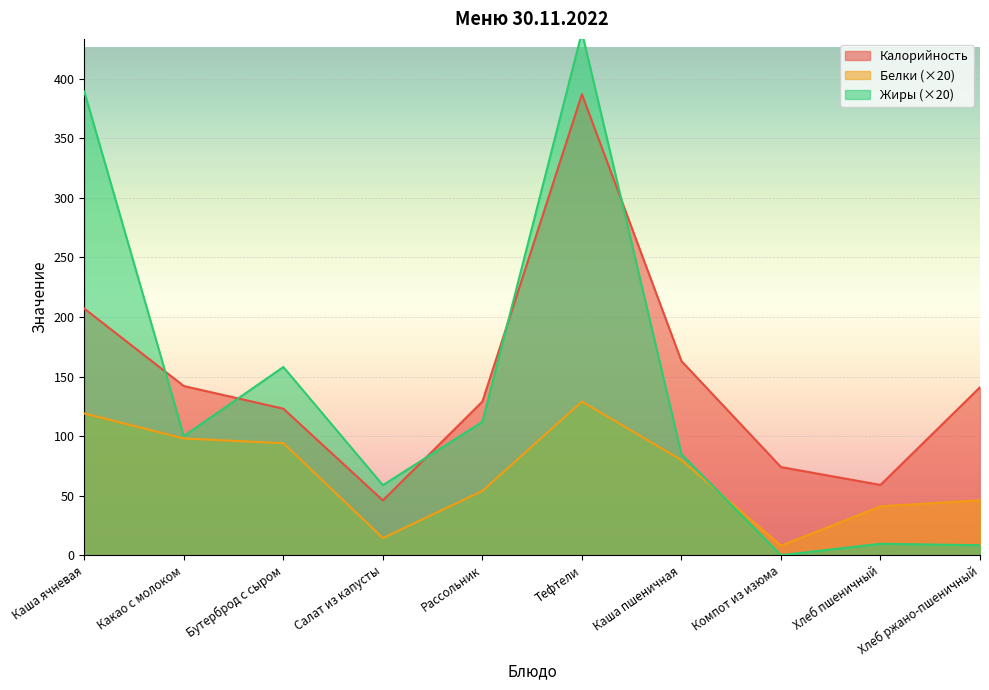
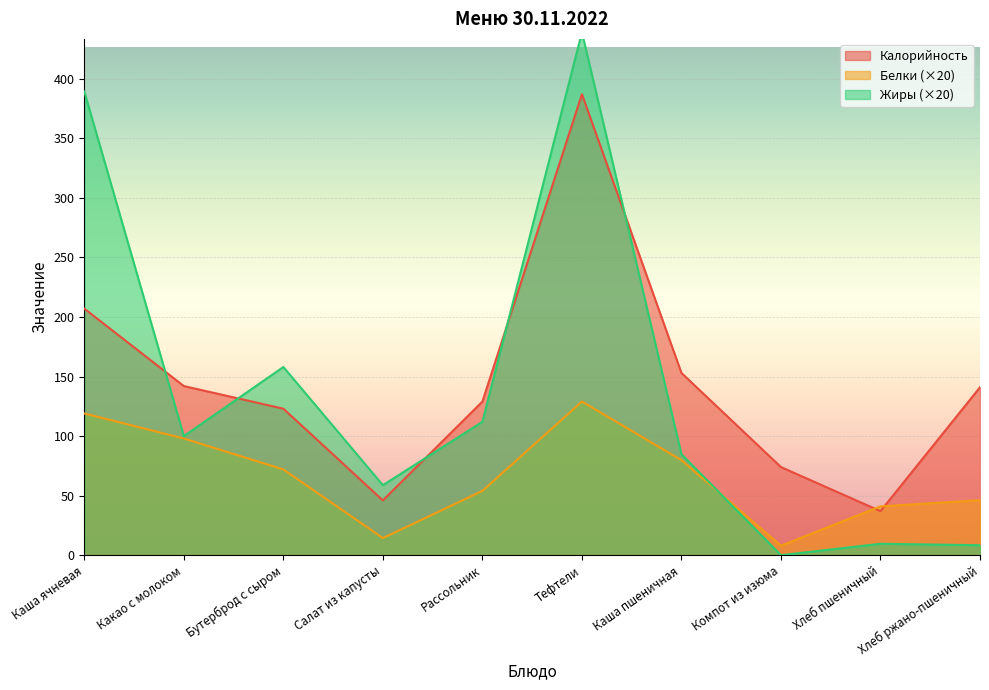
  {
    "Калорийность": {
      "Каша ячневая": 207,
      "Какао с молоком": 142,
      "Бутерброд с сыром": 123,
      "Салат из капусты": 46,
      "Рассольник": 129,
      "Тефтели": 387,
-     "Каша пшеничная": 163,
+     "Каша пшеничная": 153,
      "Компот из изюма": 74,
-     "Хлеб пшеничный": 59,
+     "Хлеб пшеничный": 37,
      "Хлеб ржано-пшеничный": 141
    },
    "Белки (×20)": {
      "Каша ячневая": 119,
-     "Бутерброд с сыром": 94,
+     "Бутерброд с сыром": 72,
      "Салат из капусты": 14,
      "Рассольник": 54,
      "Тефтели": 129,
      "Каша пшеничная": 80,
      "Компот из изюма": 8,
      "Хлеб пшеничный": 41,
      "Хлеб ржано-пшеничный": 46
    },
    "Жиры (×20)": {
      "Каша ячневая": 389,
      "Бутерброд с сыром": 158,
      "Салат из капусты": 59,
      "Рассольник": 112,
      "Каша пшеничная": 85,
      "Компот из изюма": 0,
      "Хлеб пшеничный": 10,
      "Хлеб ржано-пшеничный": 8
    }
  }
